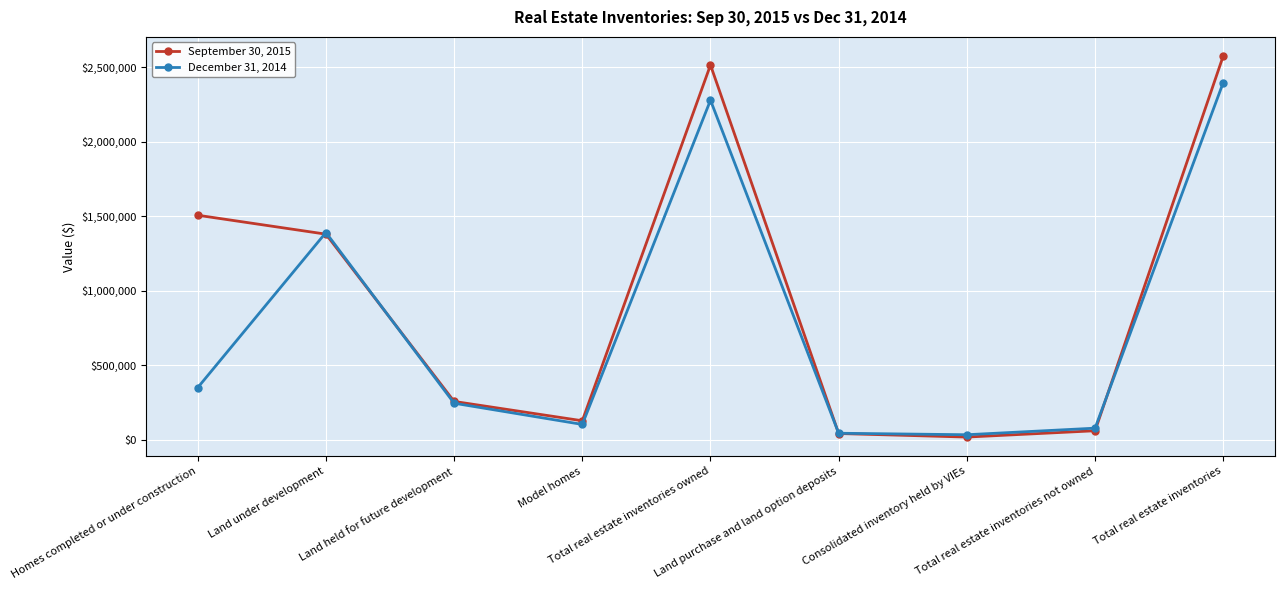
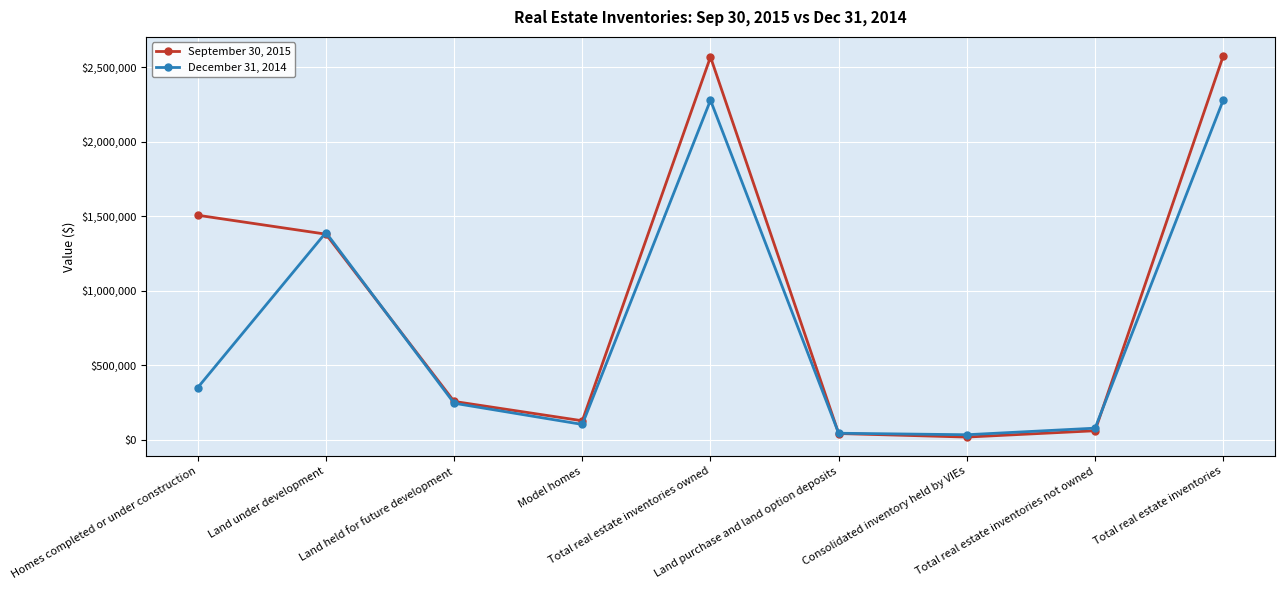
  {
    "September 30, 2015": {
      "Homes completed or under construction": "$1,510,000",
      "Model homes": "$130,000",
-     "Total real estate inventories owned": "$2,520,000",
+     "Total real estate inventories owned": "$2,570,000",
      "Total real estate inventories not owned": "$60,000",
      "Total real estate inventories": "$2,580,000"
    },
    "December 31, 2014": {
      "Homes completed or under construction": "$350,000",
      "Model homes": "$100,000",
      "Total real estate inventories owned": "$2,280,000",
      "Total real estate inventories not owned": "$80,000",
-     "Total real estate inventories": "$2,400,000"
+     "Total real estate inventories": "$2,280,000"
    }
  }
